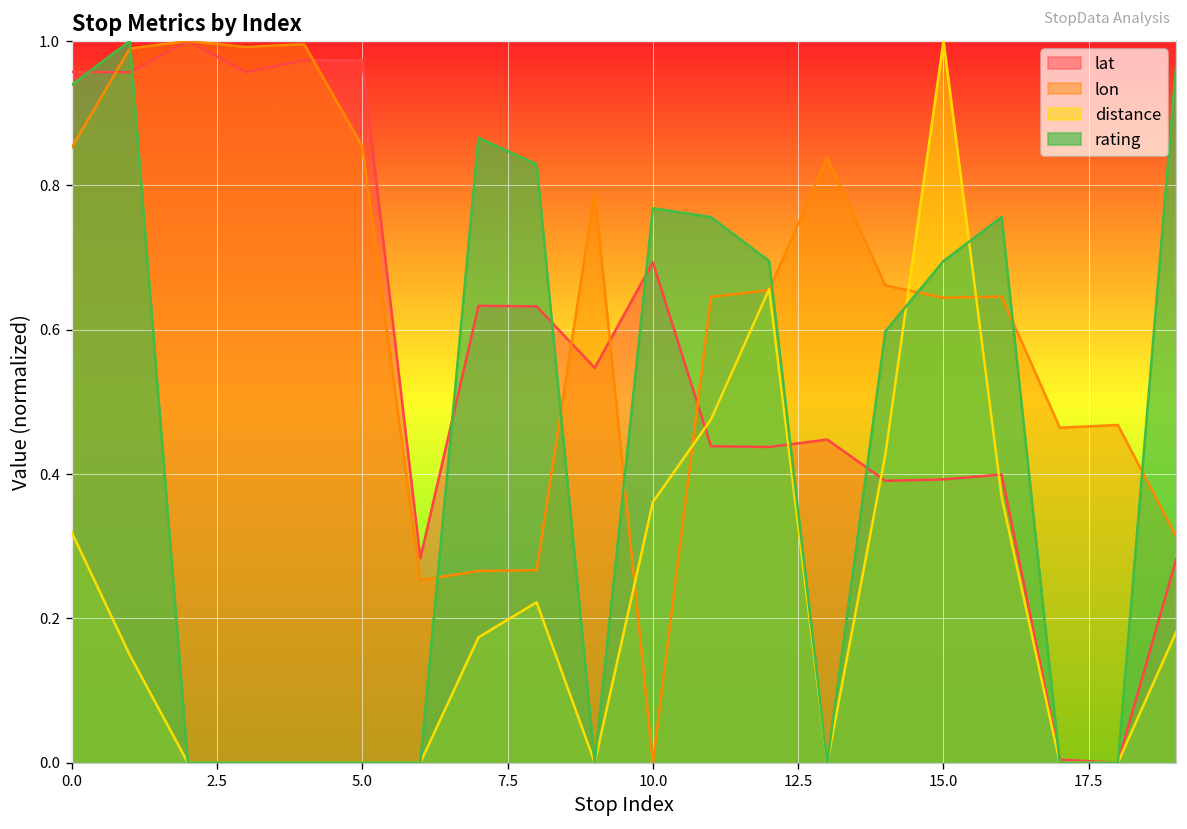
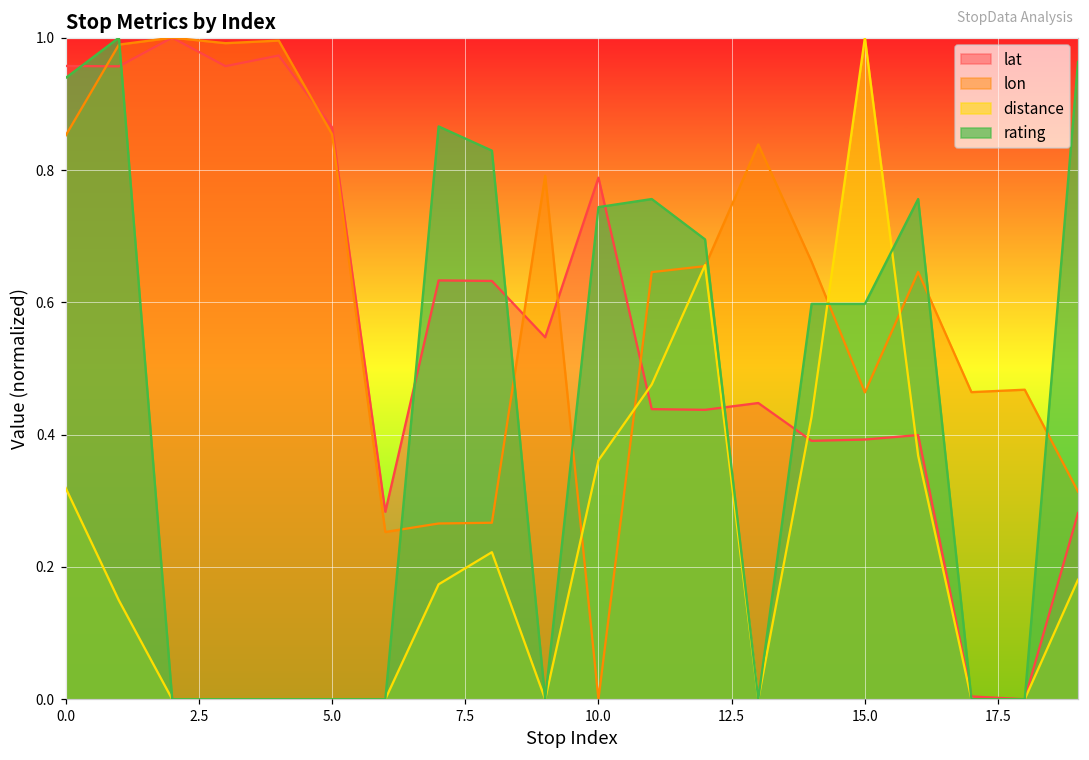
  {
    "lat": {
      "0.0": 0.96,
-     "5.0": 0.97,
-     "10.0": 0.69,
+     "5.0": 0.86,
+     "10.0": 0.79,
      "15.0": 0.39
    },
    "lon": {
      "0.0": 0.85,
      "5.0": 0.85,
      "10.0": 0.00,
-     "15.0": 0.64
+     "15.0": 0.46
    },
    "distance": {
      "0.0": 0.32,
      "10.0": 0.36,
      "15.0": 1.00
    },
    "rating": {
      "0.0": 0.94,
-     "10.0": 0.77,
-     "15.0": 0.70
+     "10.0": 0.74,
+     "15.0": 0.60
    }
  }
